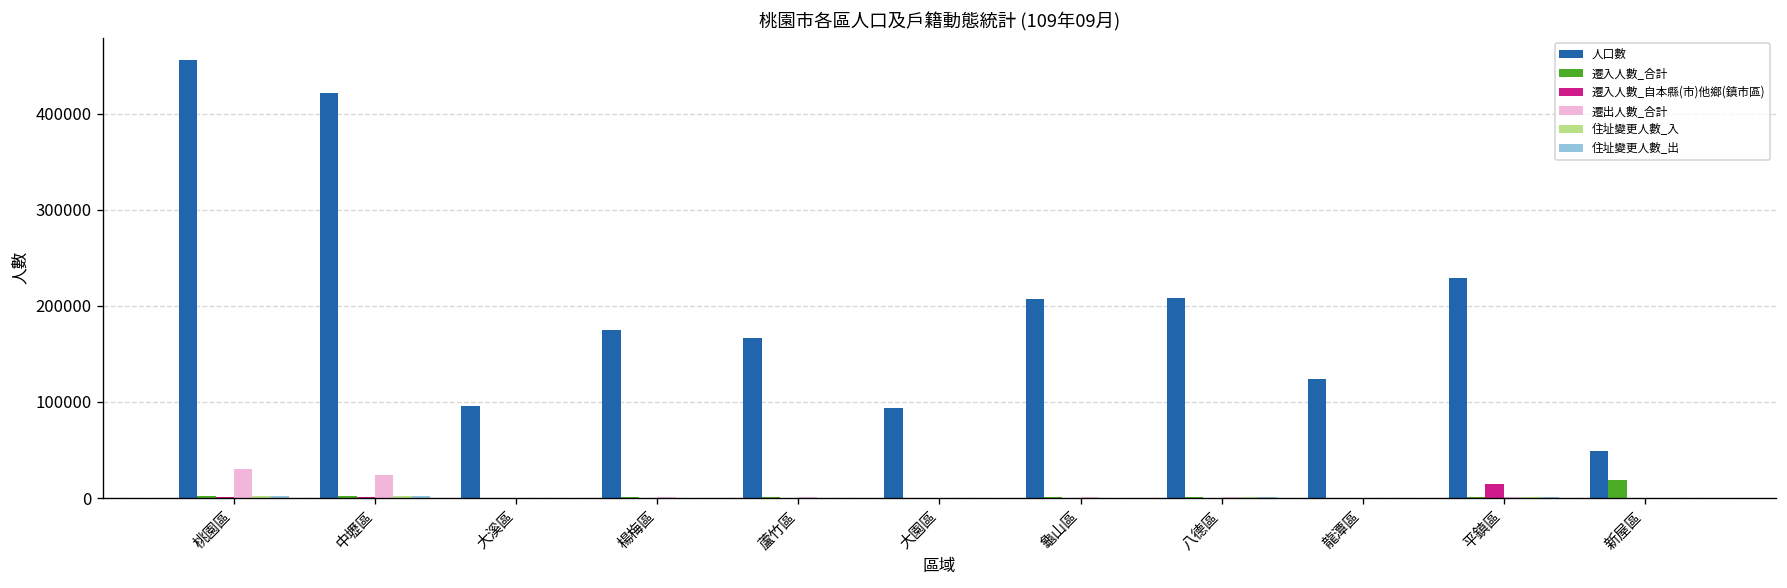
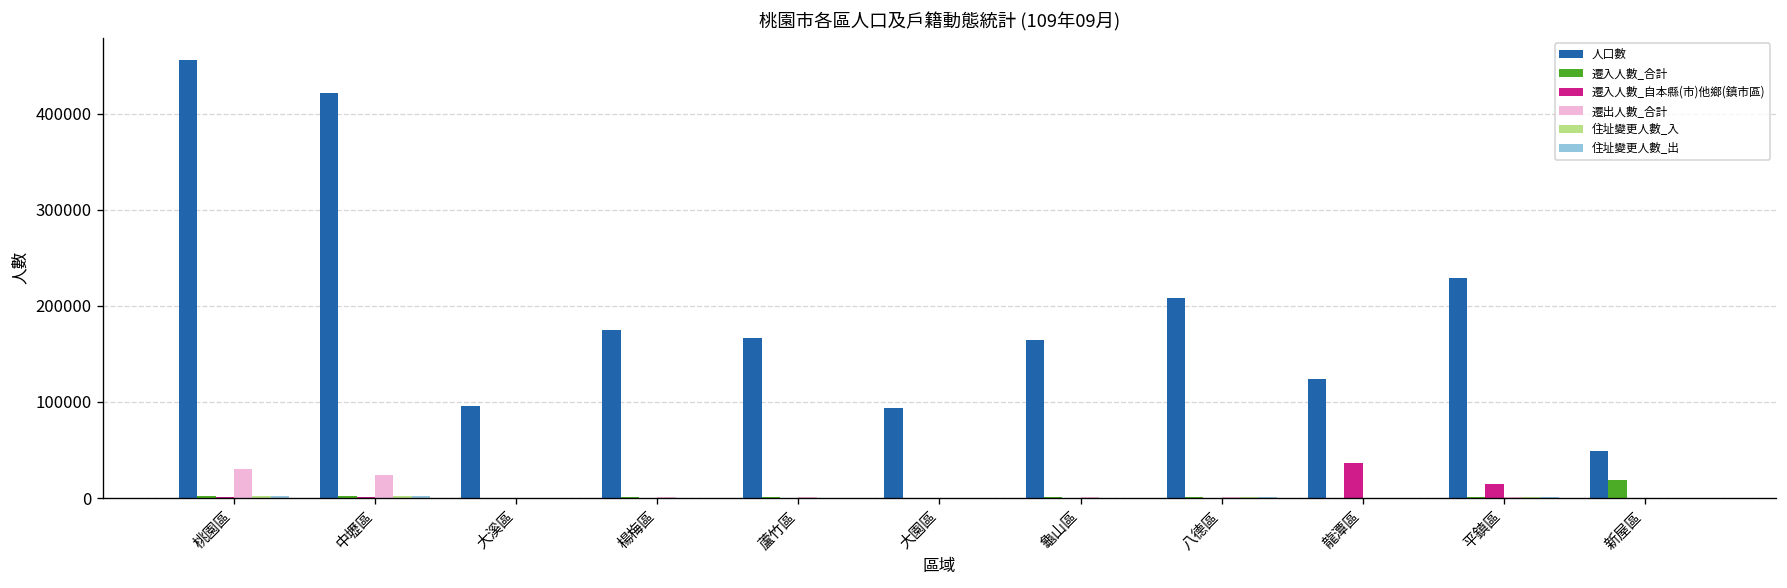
  {
    "人口數": {
      "桃園區": 460000,
      "中壢區": 420000,
      "大溪區": 100000,
      "楊梅區": 170000,
      "蘆竹區": 170000,
      "大園區": 90000,
-     "龜山區": 210000,
+     "龜山區": 160000,
      "八德區": 210000,
      "龍潭區": 120000,
      "平鎮區": 230000,
      "新屋區": 50000
    },
    "遷入人數_合計": {
      "新屋區": 20000
    },
    "遷入人數_自本縣(市)他鄉(鎮市區)": {
-     "龍潭區": 0,
+     "龍潭區": 40000,
      "平鎮區": 20000
    },
    "遷出人數_合計": {
      "桃園區": 30000,
      "中壢區": 20000
    }
  }
